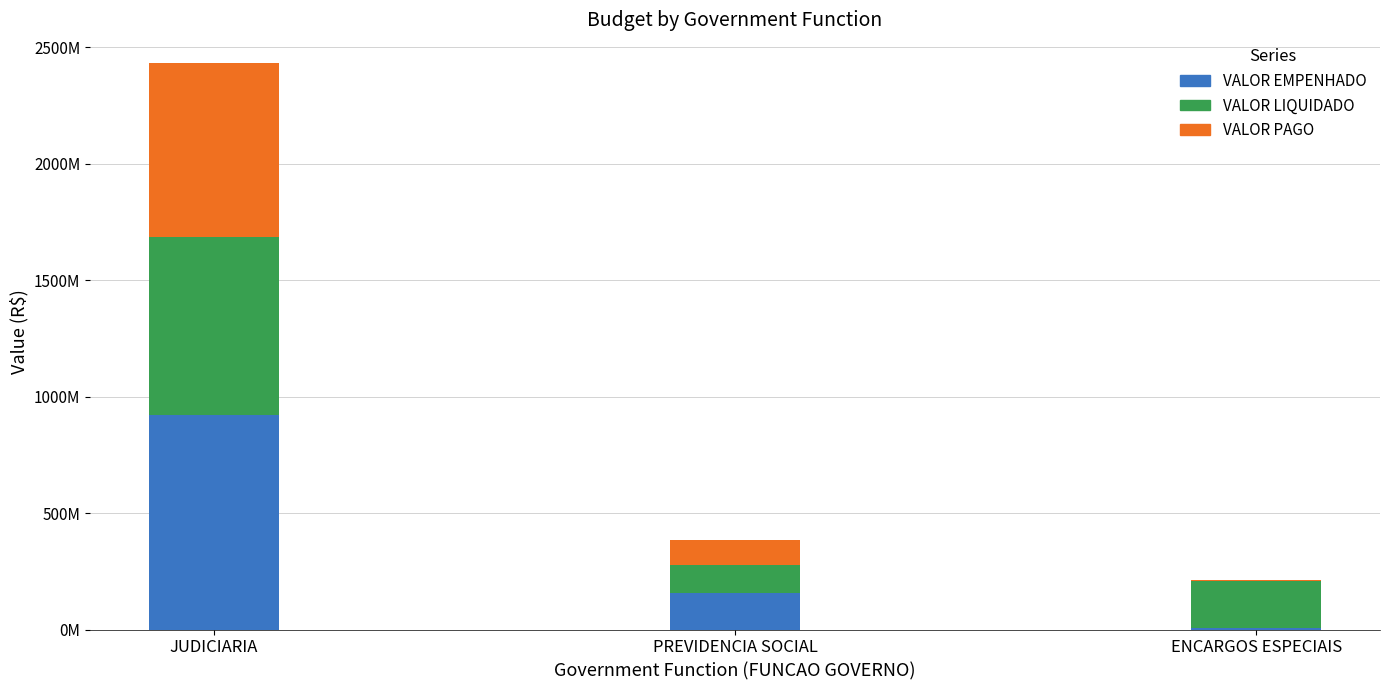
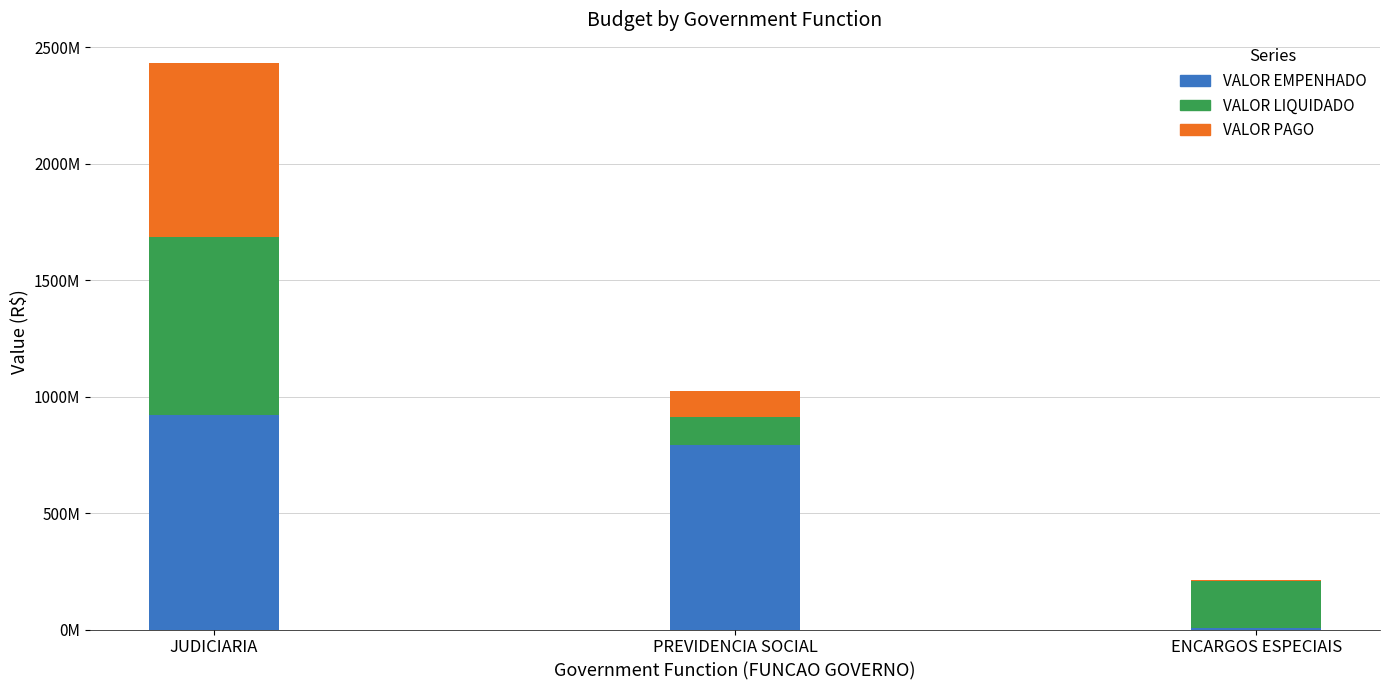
  {
    "VALOR EMPENHADO": {
      "JUDICIARIA": 920000000,
-     "PREVIDENCIA SOCIAL": 160000000
+     "PREVIDENCIA SOCIAL": 790000000
    },
    "VALOR LIQUIDADO": {
      "JUDICIARIA": 770000000,
      "PREVIDENCIA SOCIAL": 120000000,
      "ENCARGOS ESPECIAIS": 200000000
    },
    "VALOR PAGO": {
      "JUDICIARIA": 750000000,
      "PREVIDENCIA SOCIAL": 110000000
    }
  }
